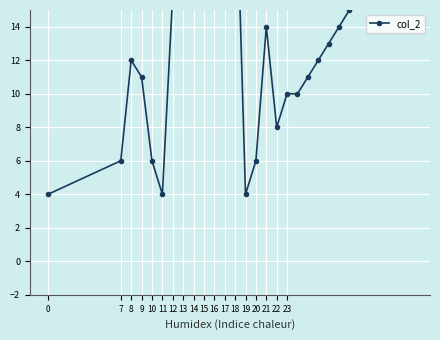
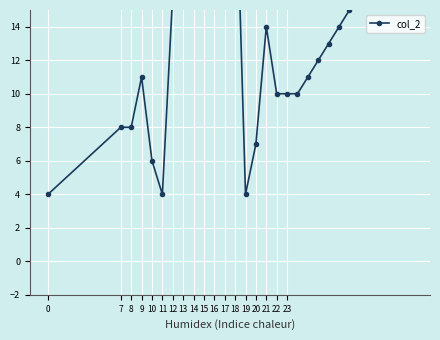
  {
    "0": 4,
-   "7": 6,
-   "8": 12,
+   "7": 8,
+   "8": 8,
    "9": 11,
    "10": 6,
    "11": 4,
    "19": 4,
-   "20": 6,
+   "20": 7,
    "21": 14,
-   "22": 8,
+   "22": 10,
    "23": 10
  }
